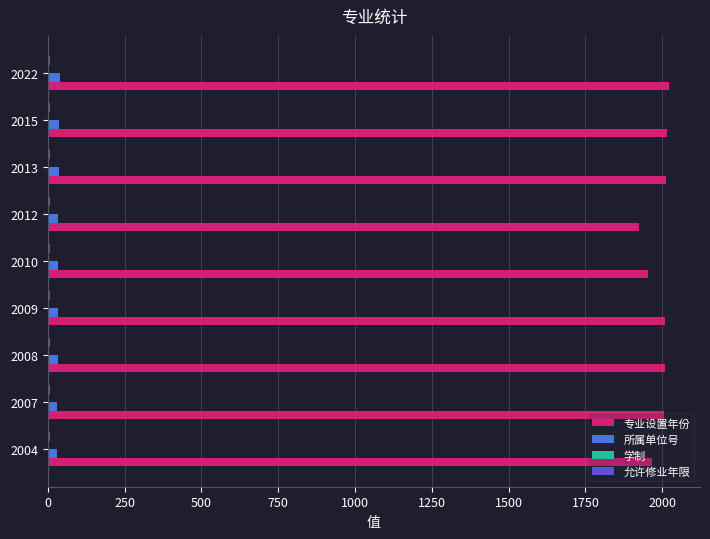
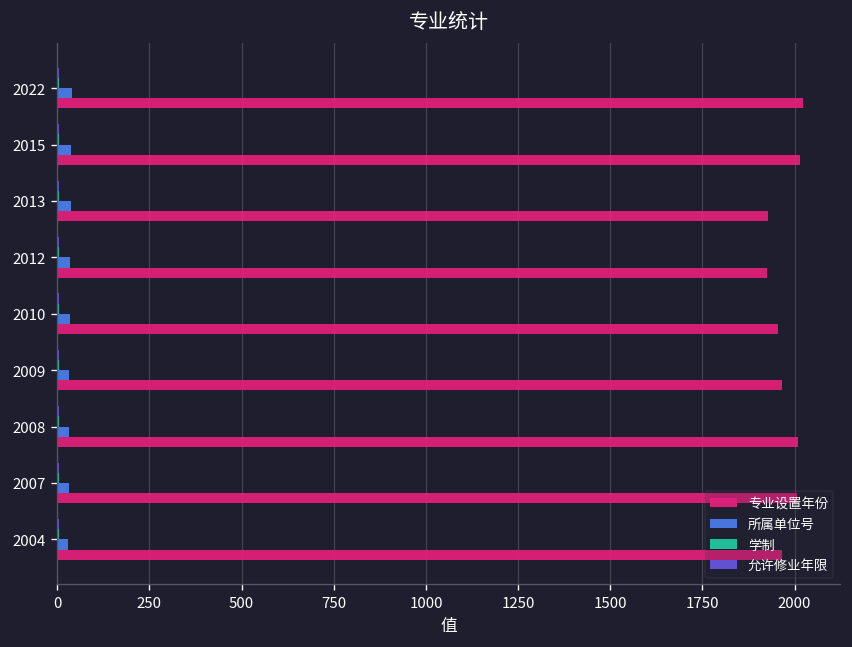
  {
    "专业设置年份": {
      "2022": 2020,
      "2015": 2020,
-     "2013": 2010,
+     "2013": 1930,
      "2012": 1930,
      "2010": 1960,
-     "2009": 2010,
+     "2009": 1970,
      "2008": 2010
    }
  }
